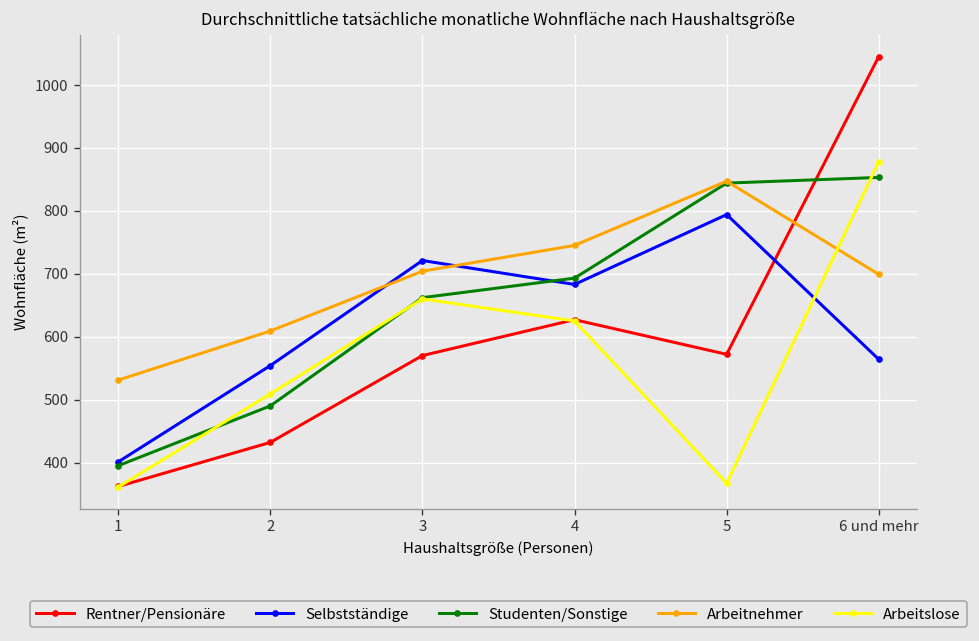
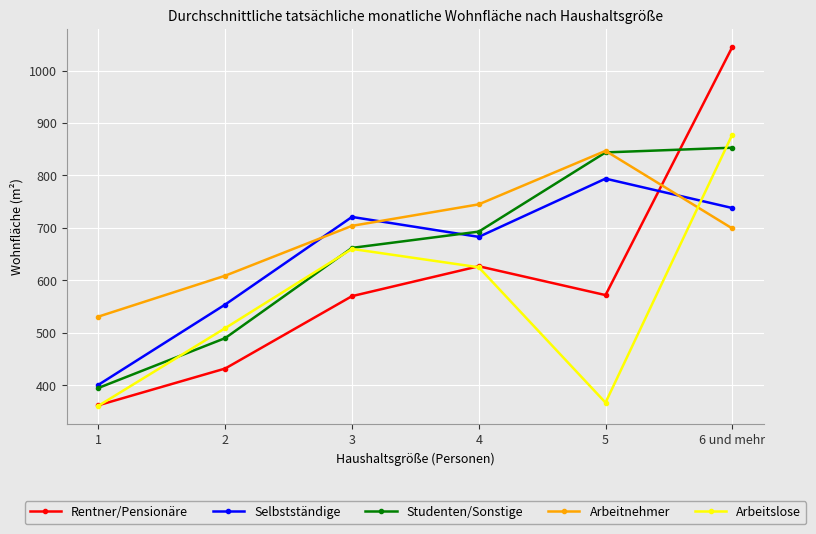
  {
    "Rentner/Pensionäre": {
      "2": 430,
      "3": 570,
      "5": 570,
      "6 und mehr": 1050
    },
    "Selbstständige": {
      "1": 400,
      "2": 550,
      "3": 720,
      "4": 680,
      "5": 790,
-     "6 und mehr": 560
+     "6 und mehr": 740
    },
    "Studenten/Sonstige": {
      "1": 400,
      "2": 490,
      "4": 690,
      "6 und mehr": 850
    },
    "Arbeitnehmer": {
      "1": 530,
      "2": 610,
      "3": 700,
      "4": 750,
      "6 und mehr": 700
    },
    "Arbeitslose": {
      "2": 510,
      "5": 370,
      "6 und mehr": 880
    }
  }
